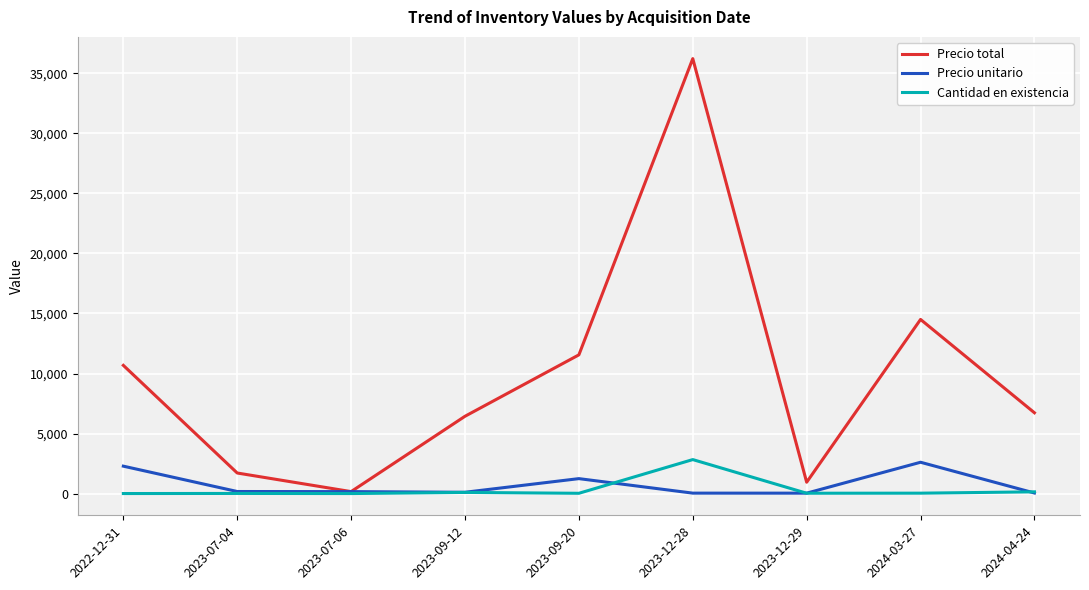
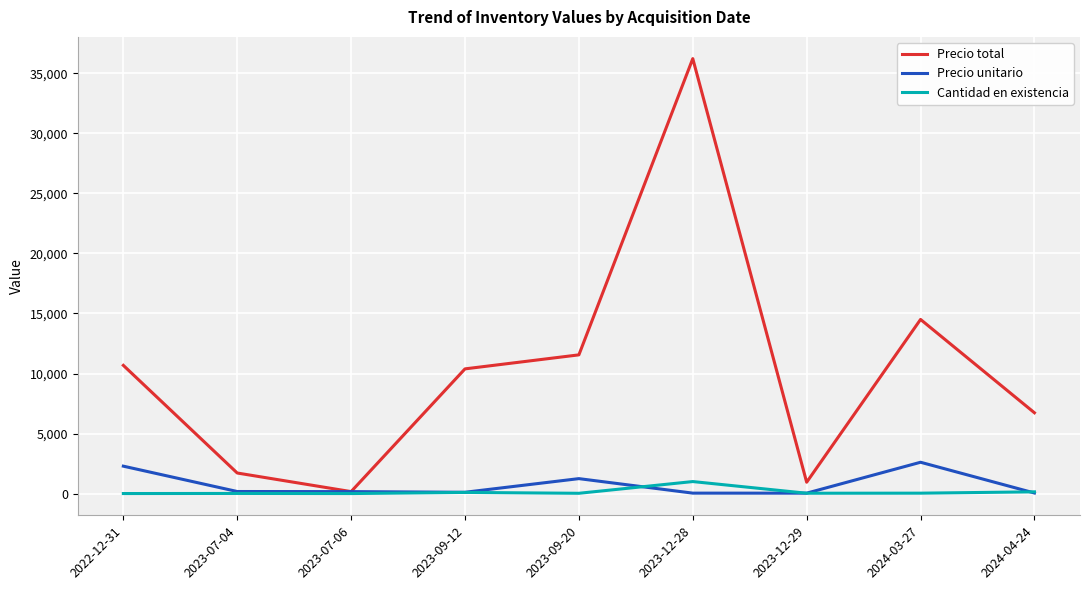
  {
    "Precio total": {
      "2022-12-31": "10,700",
      "2023-07-04": "1,700",
-     "2023-09-12": "6,400",
+     "2023-09-12": "10,400",
      "2023-09-20": "11,600",
      "2023-12-28": "36,200",
      "2023-12-29": "900",
      "2024-03-27": "14,500",
      "2024-04-24": "6,700"
    },
    "Precio unitario": {
      "2022-12-31": "2,300",
      "2023-09-20": "1,200",
      "2023-12-28": "0",
      "2024-03-27": "2,600"
    },
    "Cantidad en existencia": {
      "2022-12-31": "0",
      "2023-09-20": "0",
-     "2023-12-28": "2,800",
+     "2023-12-28": "1,000",
      "2024-03-27": "0"
    }
  }
